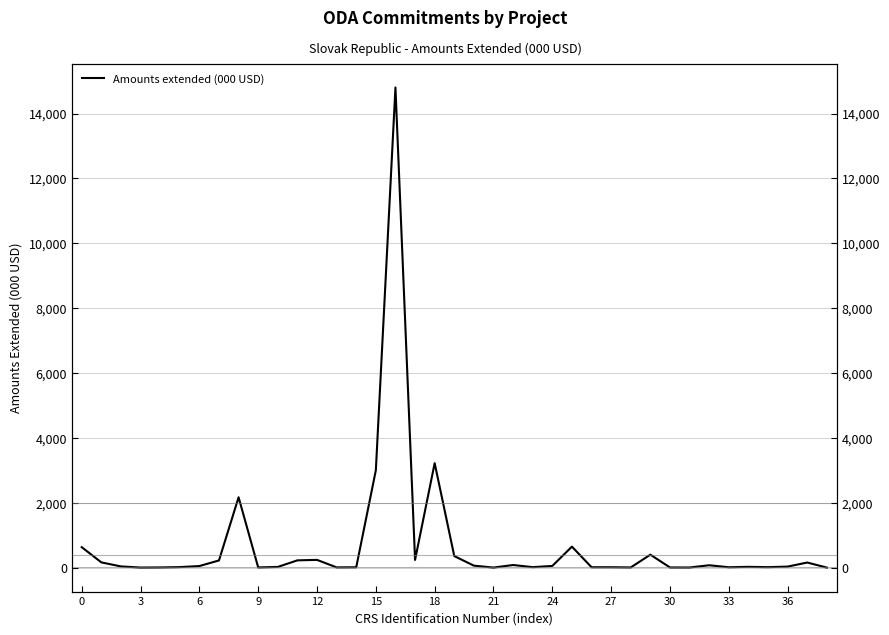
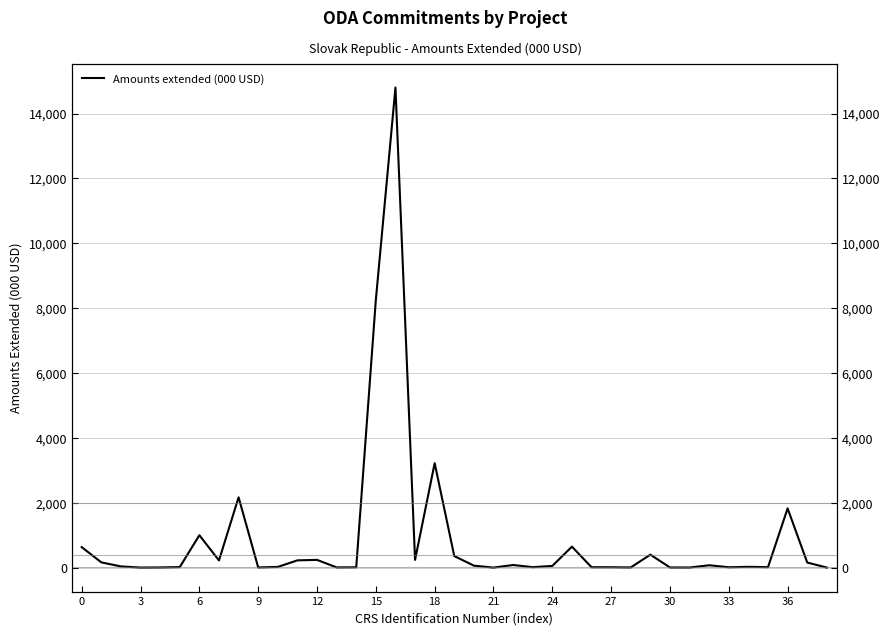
  {
    "0": "600",
    "3": "0",
-   "6": "0",
+   "6": "1,000",
    "9": "0",
    "12": "200",
-   "15": "3,000",
+   "15": "8,300",
    "18": "3,200",
    "21": "0",
    "24": "100",
    "27": "0",
    "30": "0",
    "33": "0",
-   "36": "0"
+   "36": "1,800"
  }
